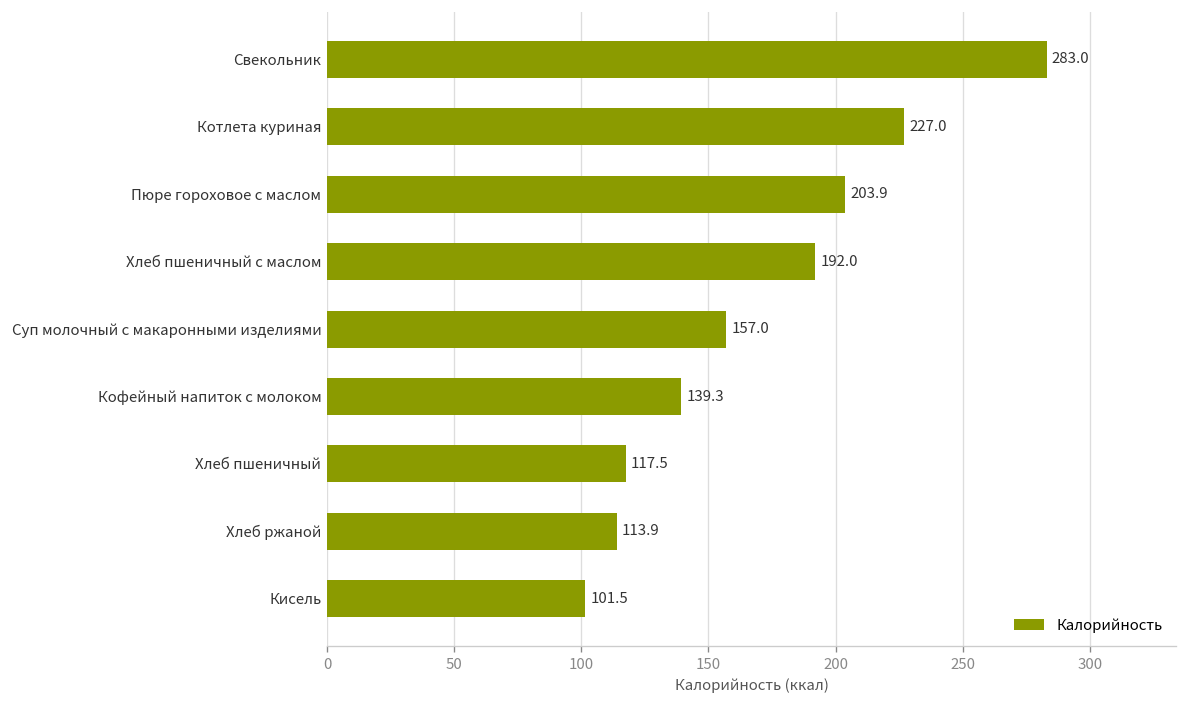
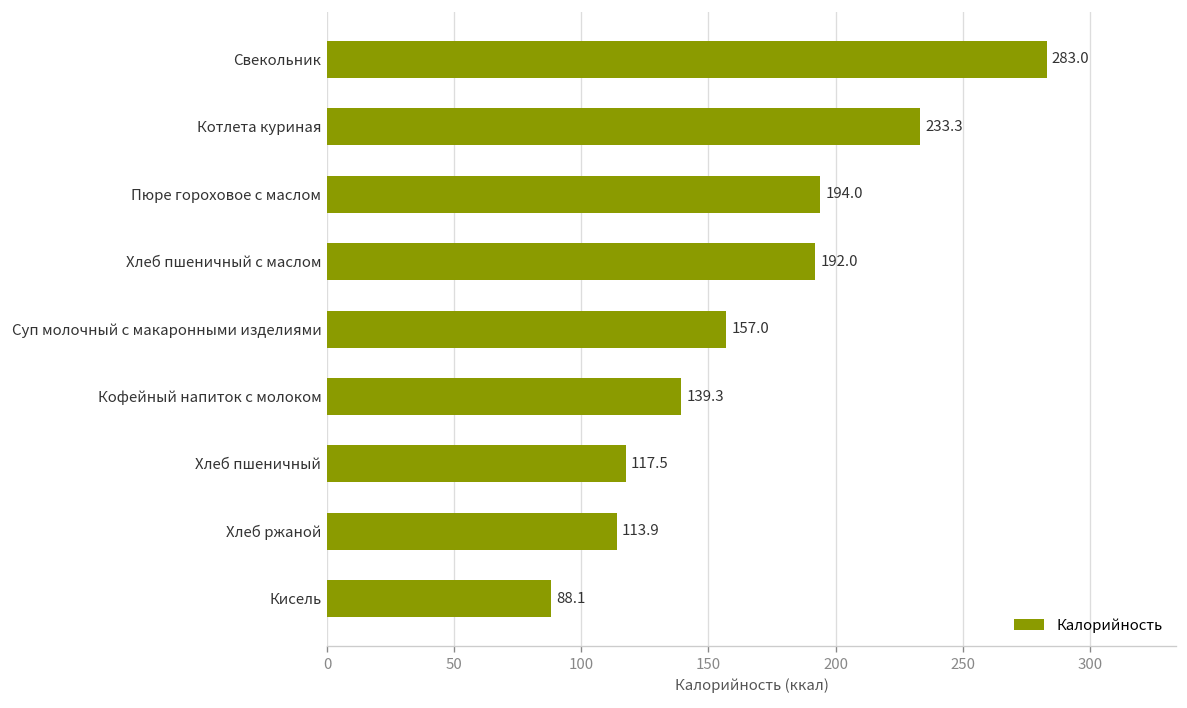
  {
    "Свекольник": 283.0,
-   "Котлета куриная": 227.0,
-   "Пюре гороховое с маслом": 203.9,
+   "Котлета куриная": 233.3,
+   "Пюре гороховое с маслом": 194.0,
    "Хлеб пшеничный с маслом": 192.0,
    "Суп молочный с макаронными изделиями": 157.0,
    "Кофейный напиток с молоком": 139.3,
    "Хлеб пшеничный": 117.5,
    "Хлеб ржаной": 113.9,
-   "Кисель": 101.5
+   "Кисель": 88.1
  }
